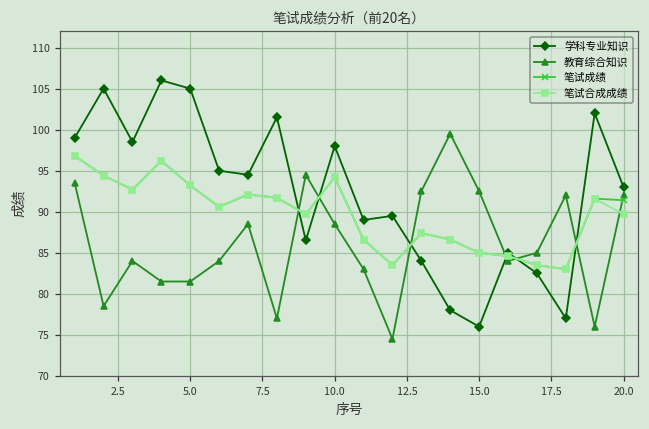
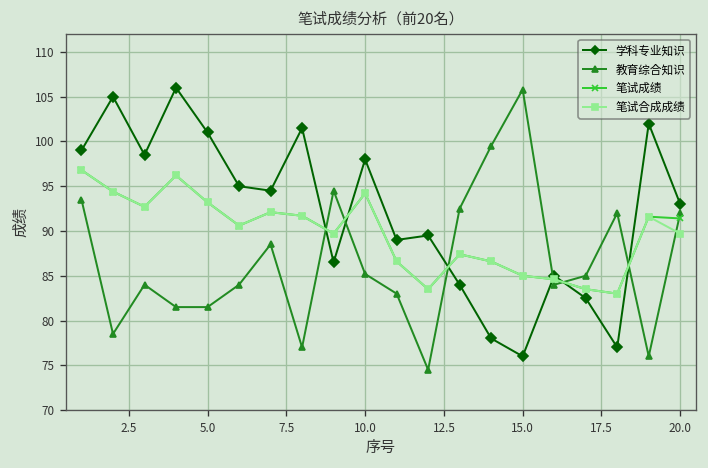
  {
    "学科专业知识": {
-     "5.0": 105,
+     "5.0": 101,
      "10.0": 98,
      "15.0": 76,
      "20.0": 93
    },
    "教育综合知识": {
      "5.0": 82,
-     "10.0": 89,
-     "15.0": 93,
+     "10.0": 85,
+     "15.0": 106,
      "20.0": 92
    },
    "笔试成绩": {
      "20.0": 91
    },
    "笔试合成成绩": {
      "20.0": 90
    }
  }
